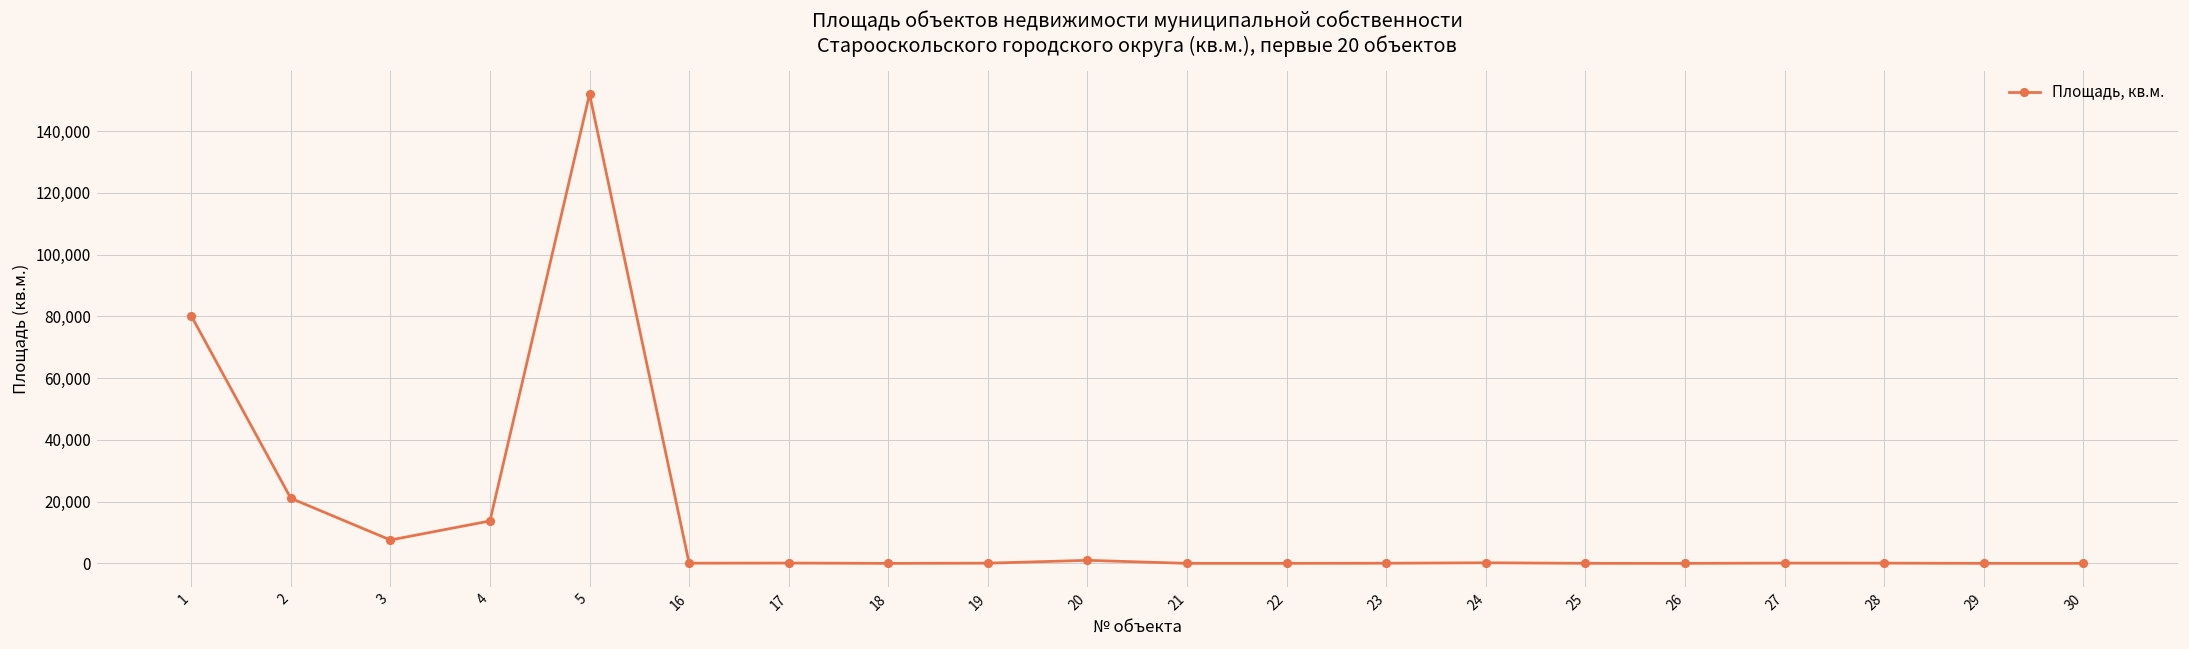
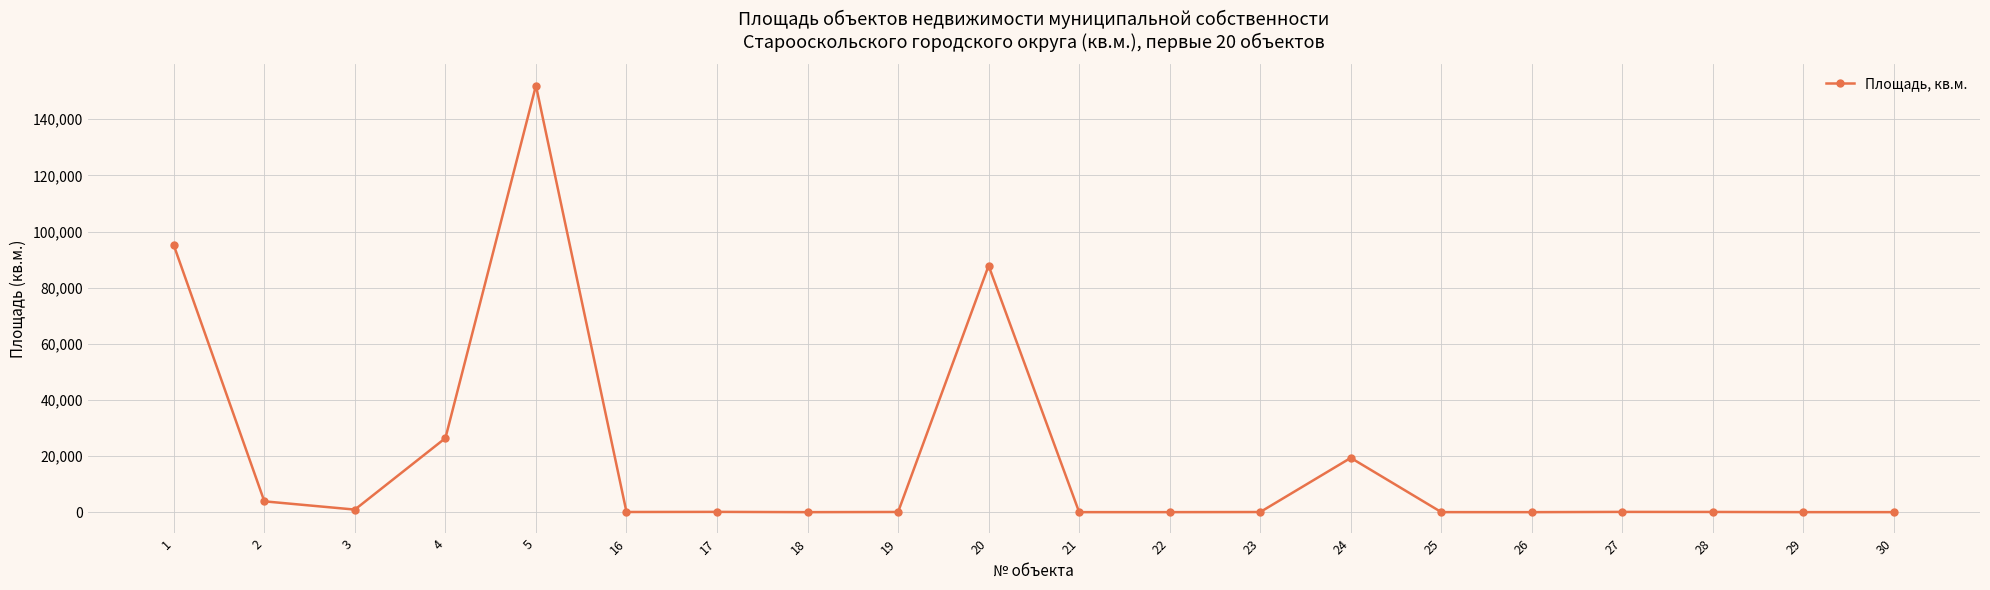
  {
-   "1": "80,000",
-   "2": "21,000",
-   "3": "8,000",
-   "4": "14,000",
+   "1": "95,000",
+   "2": "4,000",
+   "3": "1,000",
+   "4": "26,000",
    "5": "152,000",
    "16": "0",
    "17": "0",
    "18": "0",
    "19": "0",
-   "20": "1,000",
+   "20": "88,000",
    "21": "0",
    "22": "0",
    "23": "0",
-   "24": "0",
+   "24": "19,000",
    "25": "0",
    "26": "0",
    "27": "0",
    "28": "0",
    "29": "0",
    "30": "0"
  }
